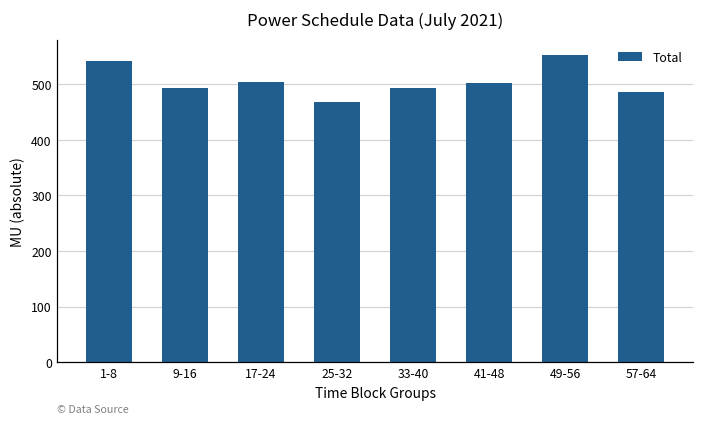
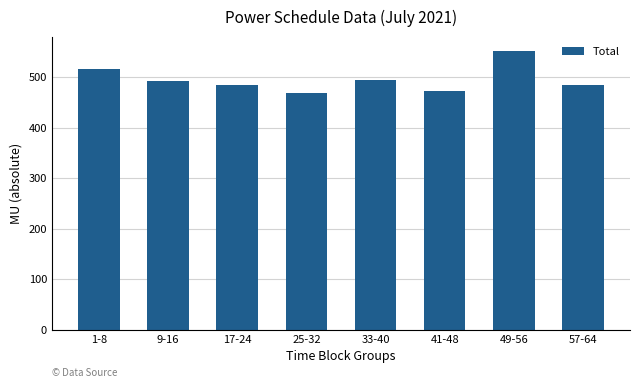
  {
-   "1-8": 540,
+   "1-8": 520,
    "9-16": 490,
-   "17-24": 500,
+   "17-24": 490,
    "25-32": 470,
    "33-40": 490,
-   "41-48": 500,
+   "41-48": 470,
    "49-56": 550,
    "57-64": 490
  }
